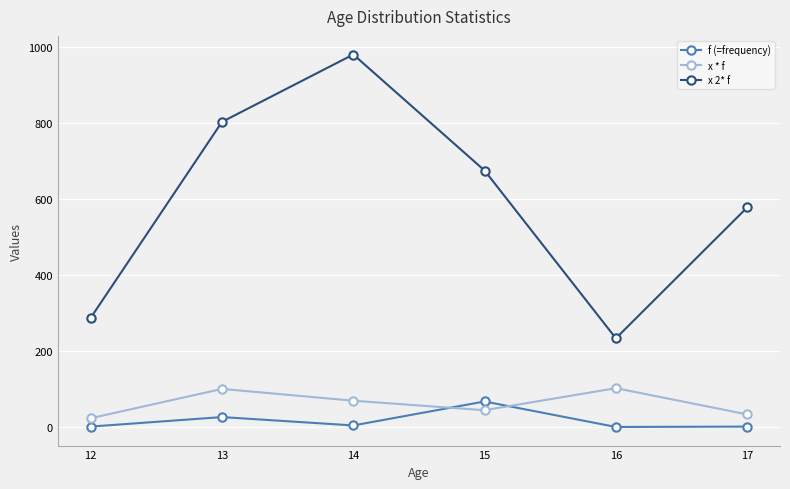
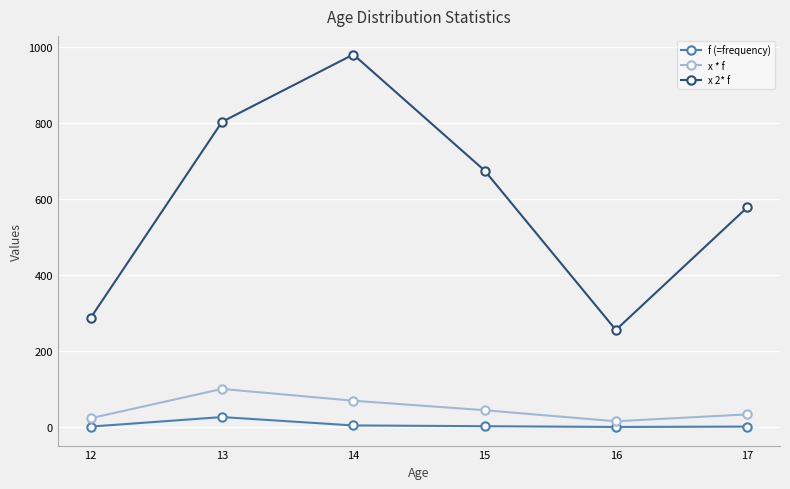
  {
    "f (=frequency)": {
      "12": 0,
      "13": 30,
      "14": 10,
-     "15": 70,
+     "15": 0,
      "16": 0,
      "17": 0
    },
    "x * f": {
      "12": 20,
      "13": 100,
      "14": 70,
      "15": 50,
-     "16": 100,
+     "16": 20,
      "17": 30
    },
    "x 2* f": {
      "12": 290,
      "13": 800,
      "14": 980,
      "15": 680,
-     "16": 230,
+     "16": 260,
      "17": 580
    }
  }
